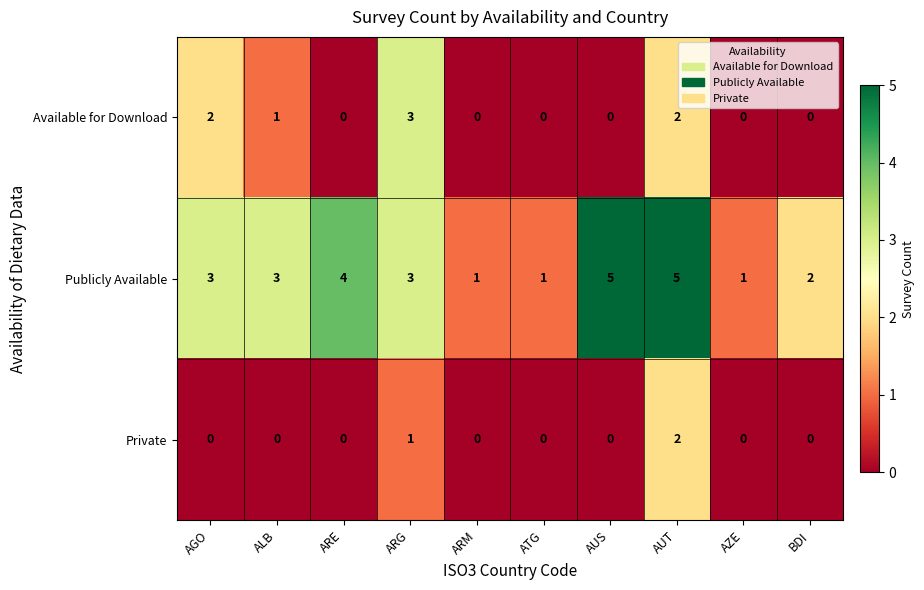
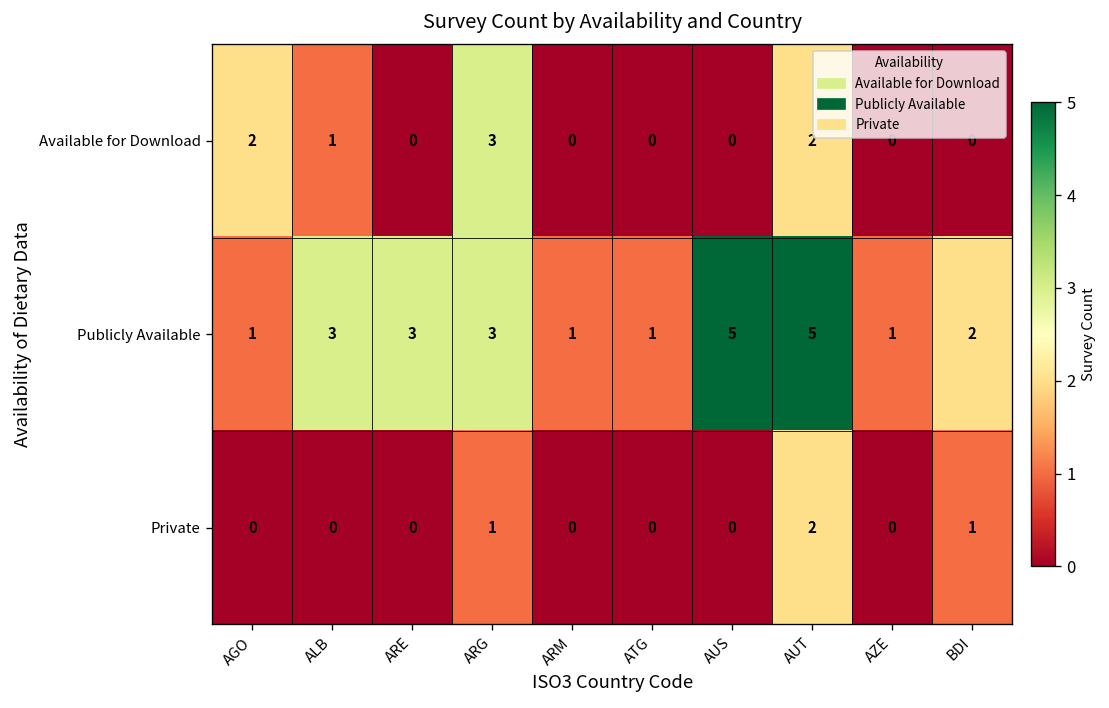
  {
    "Available for Download": {
      "AGO": 2,
      "ALB": 1,
      "ARE": 0,
      "ARG": 3,
      "ARM": 0,
      "ATG": 0,
      "AUS": 0,
      "AUT": 2,
      "AZE": 0,
      "BDI": 0
    },
    "Publicly Available": {
-     "AGO": 3,
+     "AGO": 1,
      "ALB": 3,
-     "ARE": 4,
+     "ARE": 3,
      "ARG": 3,
      "ARM": 1,
      "ATG": 1,
      "AUS": 5,
      "AUT": 5,
      "AZE": 1,
      "BDI": 2
    },
    "Private": {
      "AGO": 0,
      "ALB": 0,
      "ARE": 0,
      "ARG": 1,
      "ARM": 0,
      "ATG": 0,
      "AUS": 0,
      "AUT": 2,
      "AZE": 0,
-     "BDI": 0
+     "BDI": 1
    }
  }
